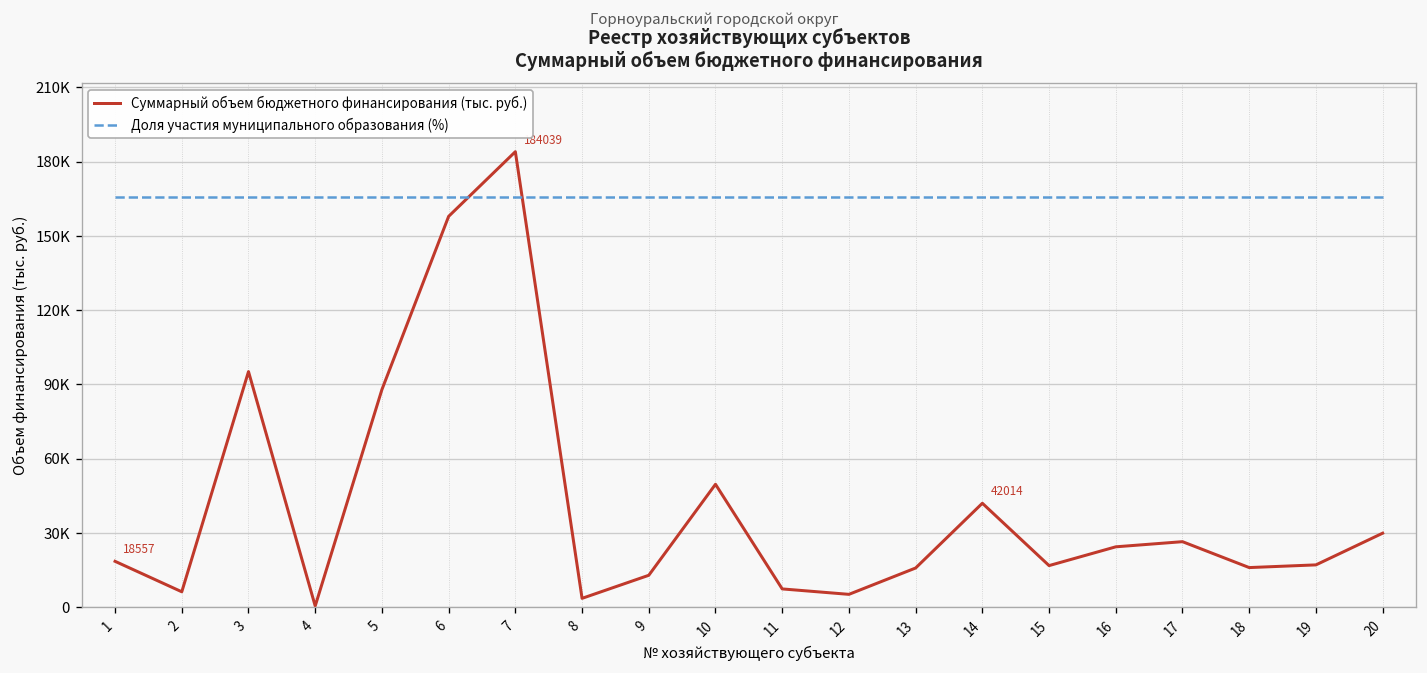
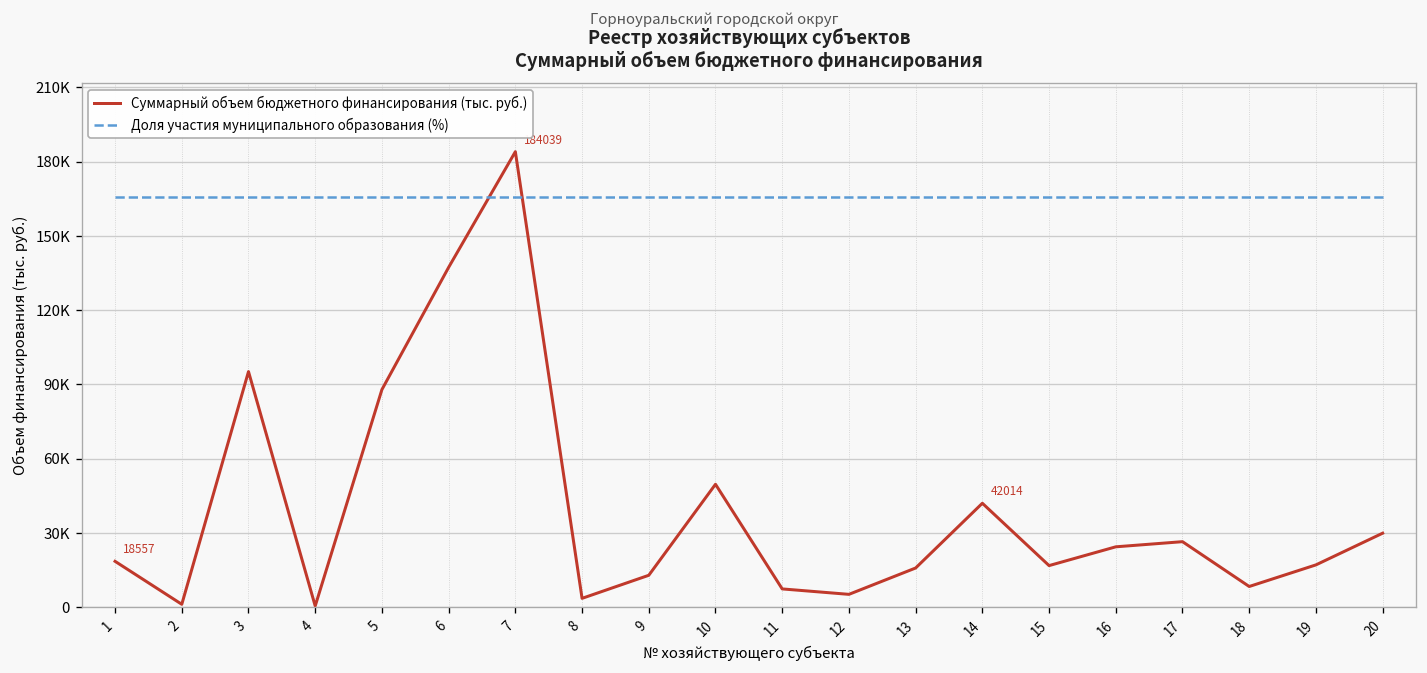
  {
    "Суммарный объем бюджетного финансирования (тыс. руб.)": {
-     "2": 6000,
+     "2": 1000,
      "3": 95000,
      "4": 1000,
      "5": 88000,
-     "6": 158000,
+     "6": 137000,
      "8": 4000,
      "9": 13000,
      "10": 50000,
      "11": 7000,
      "12": 5000,
      "13": 16000,
      "15": 17000,
      "16": 24000,
      "17": 26000,
-     "18": 16000,
+     "18": 8000,
      "19": 17000,
      "20": 30000
    },
    "Доля участия муниципального образования (%)": {
      "1": 166000,
      "2": 166000,
      "3": 166000,
      "4": 166000,
      "5": 166000,
      "6": 166000,
      "7": 166000,
      "8": 166000,
      "9": 166000,
      "10": 166000,
      "11": 166000,
      "12": 166000,
      "13": 166000,
      "14": 166000,
      "15": 166000,
      "16": 166000,
      "17": 166000,
      "18": 166000,
      "19": 166000,
      "20": 166000
    }
  }
